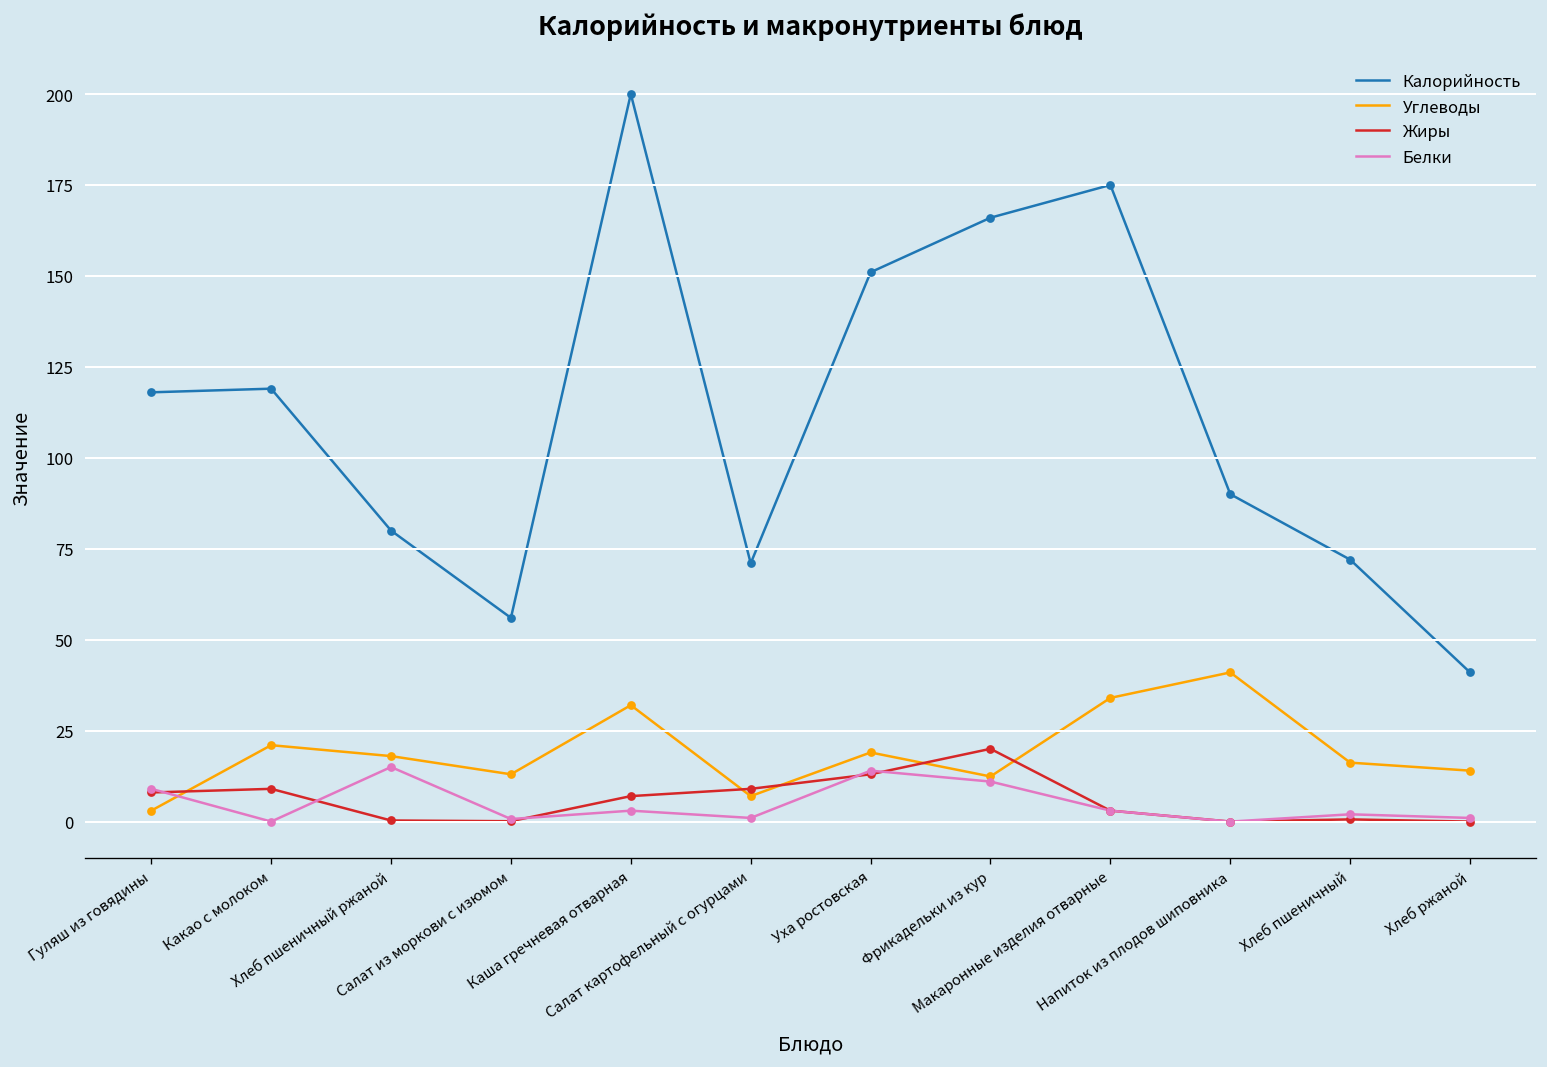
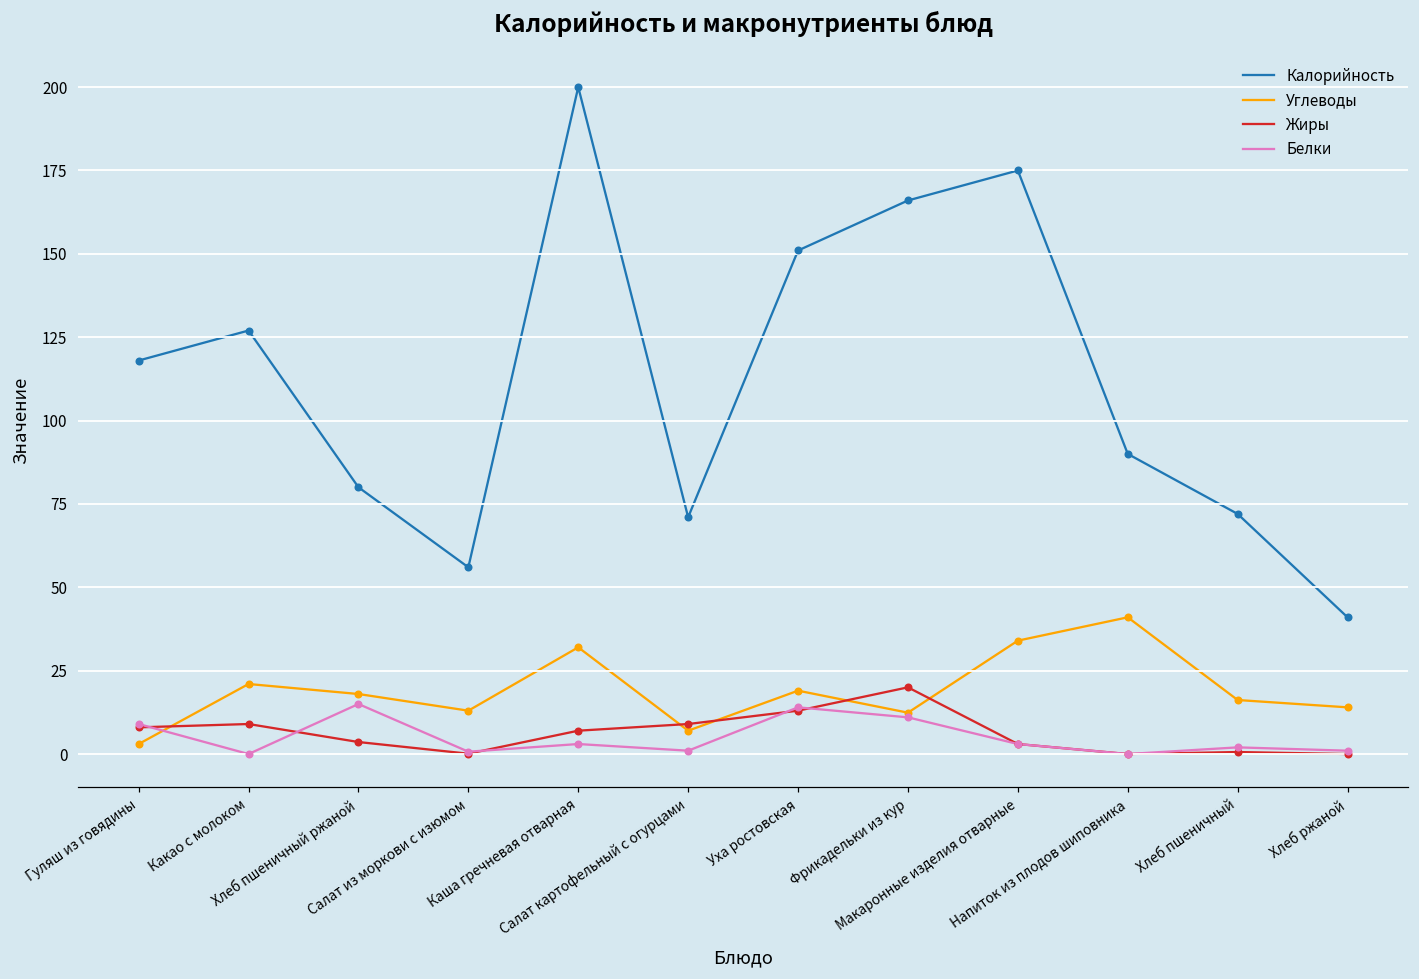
  {
    "Калорийность": {
      "Гуляш из говядины": 118,
-     "Какао с молоком": 119,
+     "Какао с молоком": 127,
      "Хлеб пшеничный ржаной": 80,
      "Салат из моркови с изюмом": 56,
      "Каша гречневая отварная": 200,
      "Салат картофельный с огурцами": 71,
      "Уха ростовская": 151,
      "Фрикадельки из кур": 166,
      "Макаронные изделия отварные": 175,
      "Напиток из плодов шиповника": 90,
      "Хлеб пшеничный": 72,
      "Хлеб ржаной": 41
    },
    "Углеводы": {
      "Гуляш из говядины": 3,
      "Какао с молоком": 21,
      "Хлеб пшеничный ржаной": 18,
      "Салат из моркови с изюмом": 13,
      "Каша гречневая отварная": 32,
      "Салат картофельный с огурцами": 7,
      "Уха ростовская": 19,
      "Фрикадельки из кур": 12,
      "Макаронные изделия отварные": 34,
      "Напиток из плодов шиповника": 41,
      "Хлеб пшеничный": 16,
      "Хлеб ржаной": 14
    },
    "Жиры": {
      "Гуляш из говядины": 8,
      "Какао с молоком": 9,
-     "Хлеб пшеничный ржаной": 0,
+     "Хлеб пшеничный ржаной": 4,
      "Каша гречневая отварная": 7,
      "Салат картофельный с огурцами": 9,
      "Уха ростовская": 13,
      "Фрикадельки из кур": 20,
      "Хлеб пшеничный": 1,
      "Хлеб ржаной": 0
    },
    "Белки": {
      "Гуляш из говядины": 9,
      "Какао с молоком": 0,
      "Хлеб пшеничный ржаной": 15,
      "Каша гречневая отварная": 3,
      "Салат картофельный с огурцами": 1,
      "Уха ростовская": 14,
      "Фрикадельки из кур": 11,
      "Хлеб пшеничный": 2,
      "Хлеб ржаной": 1
    }
  }
